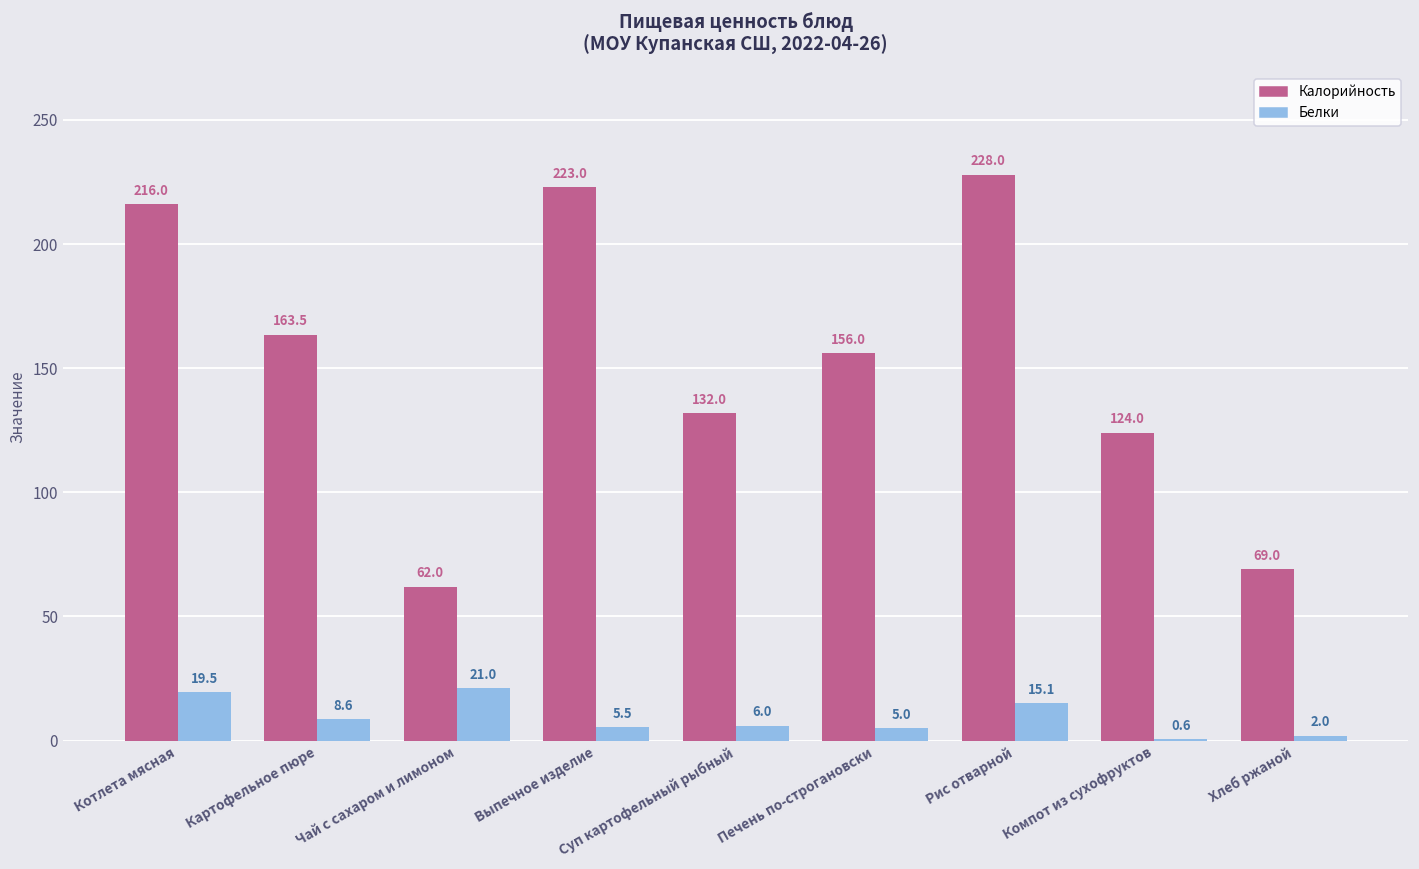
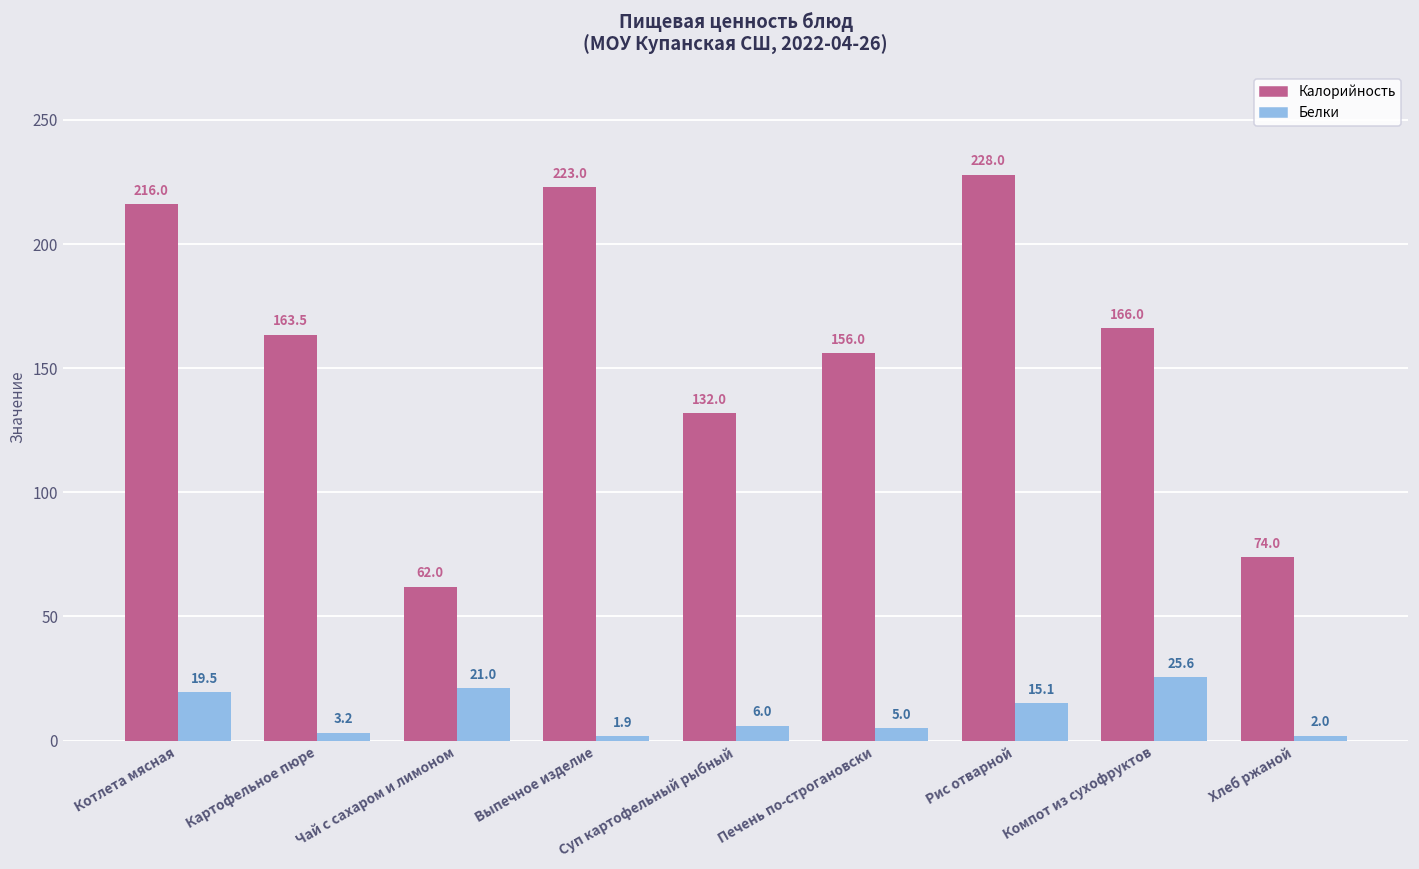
  {
    "Калорийность": {
      "Котлета мясная": 216.0,
      "Картофельное пюре": 163.5,
      "Чай с сахаром и лимоном": 62.0,
      "Выпечное изделие": 223.0,
      "Суп картофельный рыбный": 132.0,
      "Печень по-строгановски": 156.0,
      "Рис отварной": 228.0,
-     "Компот из сухофруктов": 124.0,
-     "Хлеб ржаной": 69.0
+     "Компот из сухофруктов": 166.0,
+     "Хлеб ржаной": 74.0
    },
    "Белки": {
      "Котлета мясная": 19.5,
-     "Картофельное пюре": 8.6,
+     "Картофельное пюре": 3.2,
      "Чай с сахаром и лимоном": 21.0,
-     "Выпечное изделие": 5.5,
+     "Выпечное изделие": 1.9,
      "Суп картофельный рыбный": 6.0,
      "Печень по-строгановски": 5.0,
      "Рис отварной": 15.1,
-     "Компот из сухофруктов": 0.6,
+     "Компот из сухофруктов": 25.6,
      "Хлеб ржаной": 2.0
    }
  }
